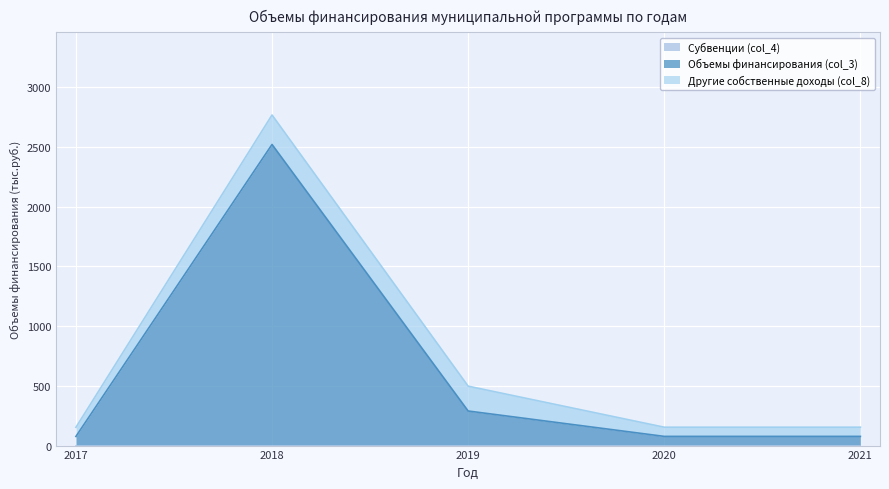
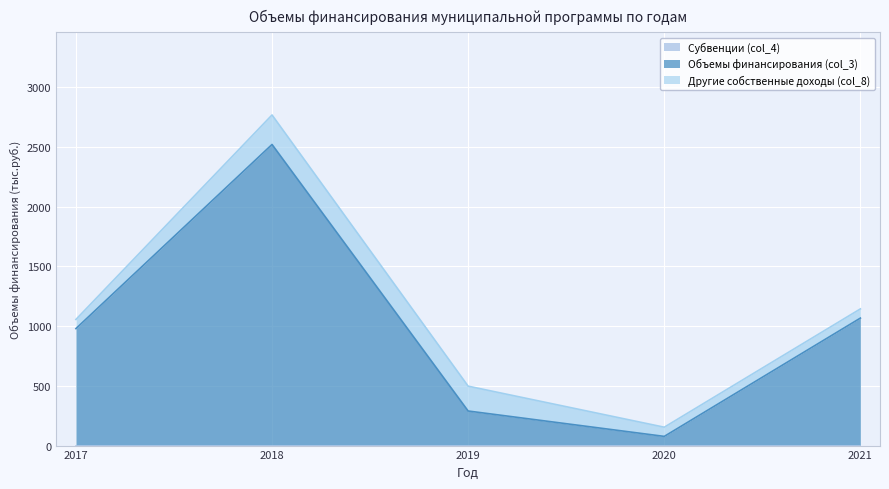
  {
    "Объемы финансирования (col_3)": {
-     "2017": 80,
+     "2017": 980,
      "2018": 2520,
      "2019": 290,
      "2020": 80,
-     "2021": 80
+     "2021": 1070
    }
  }
